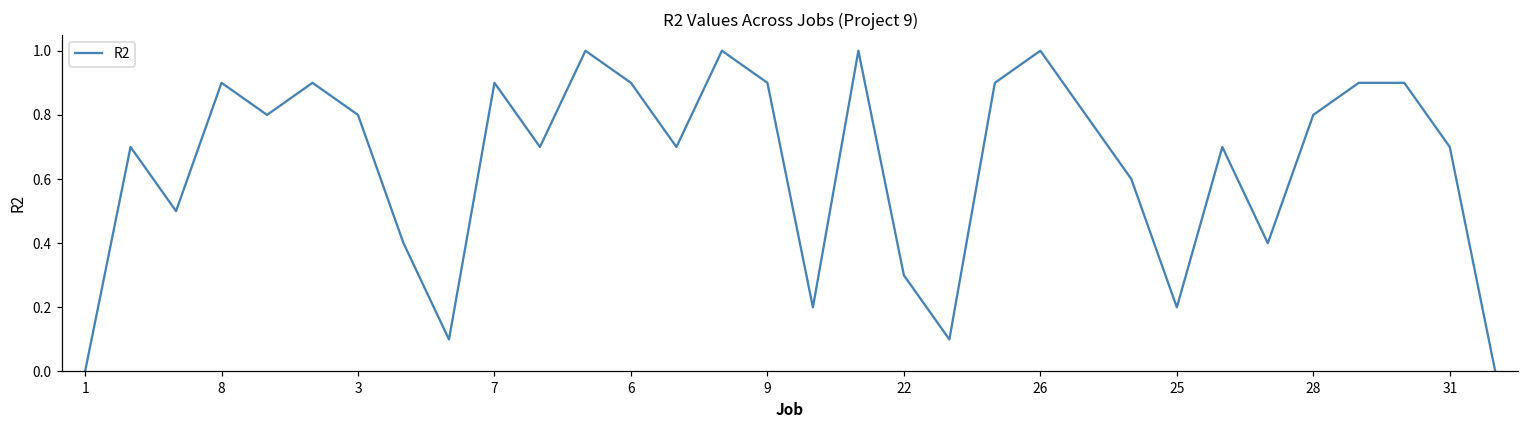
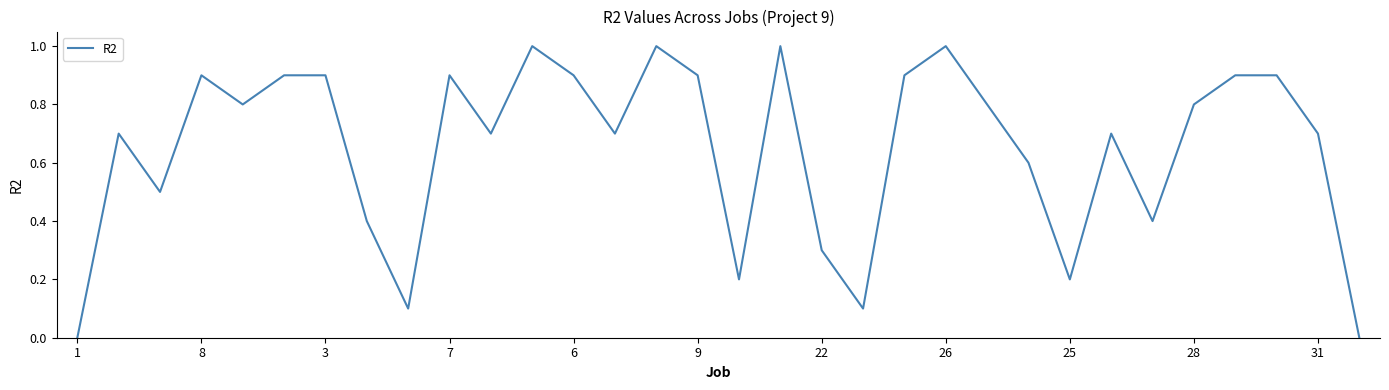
  {
-   "3": 0.80,
+   "3": 0.90,
    "6": 0.90,
    "9": 0.90
  }
